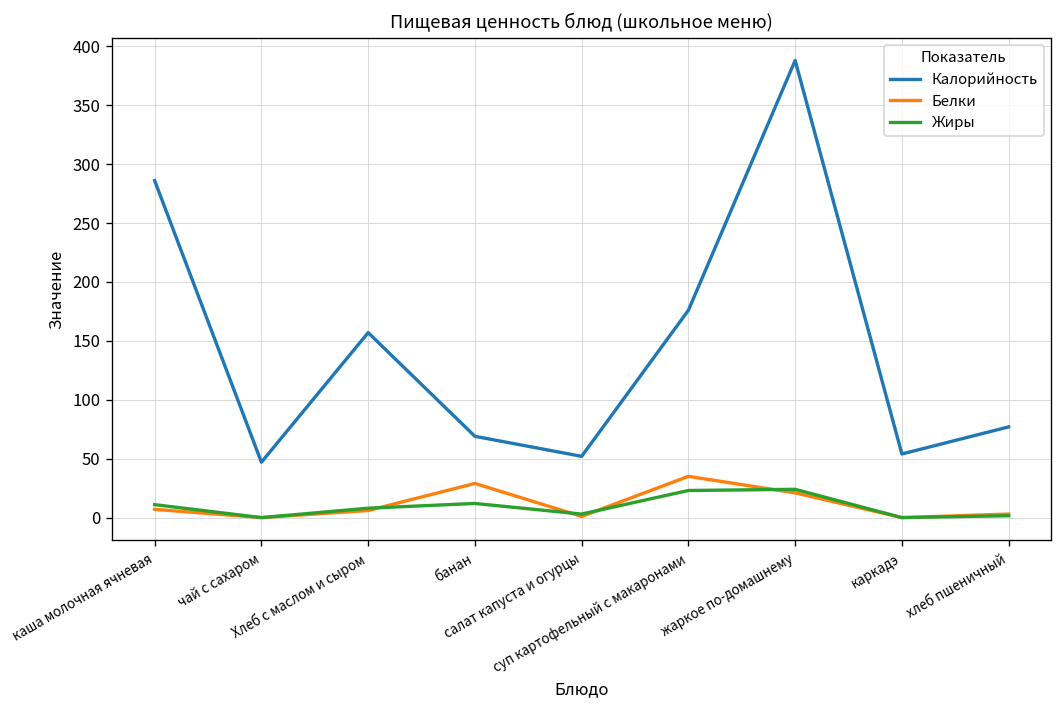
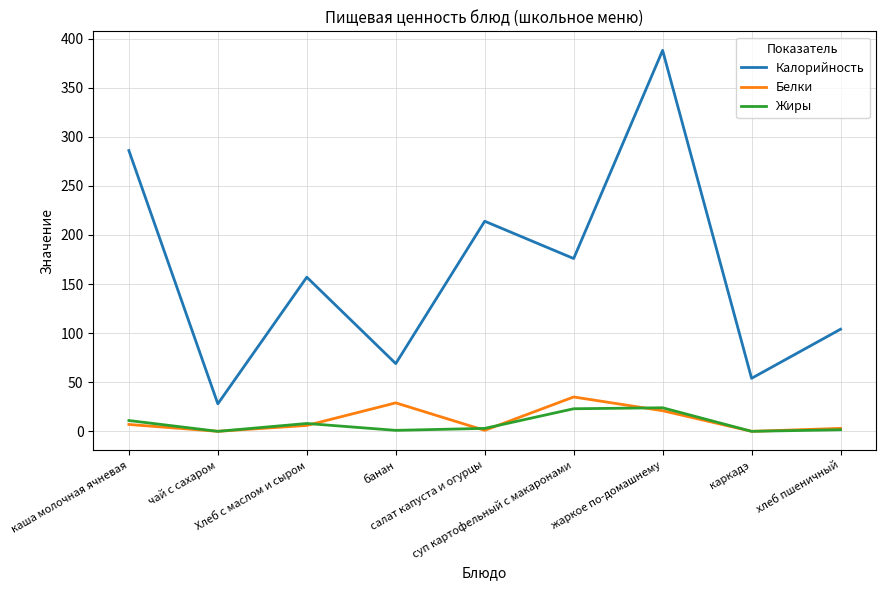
  {
    "Калорийность": {
      "каша молочная ячневая": 290,
-     "чай с сахаром": 50,
+     "чай с сахаром": 30,
      "Хлеб с маслом и сыром": 160,
      "банан": 70,
-     "салат капуста и огурцы": 50,
+     "салат капуста и огурцы": 210,
      "суп картофельный с макаронами": 180,
      "жаркое по-домашнему": 390,
      "каркадэ": 50,
-     "хлеб пшеничный": 80
+     "хлеб пшеничный": 100
    },
    "Белки": {
      "каша молочная ячневая": 10,
      "банан": 30,
      "суп картофельный с макаронами": 40,
      "жаркое по-домашнему": 20
    },
    "Жиры": {
      "каша молочная ячневая": 10,
-     "банан": 10,
+     "банан": 0,
      "суп картофельный с макаронами": 20,
      "жаркое по-домашнему": 20
    }
  }
